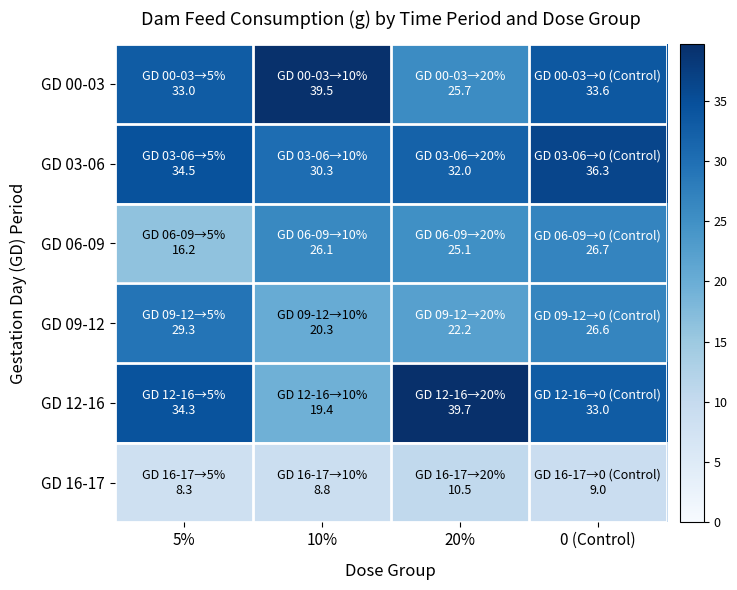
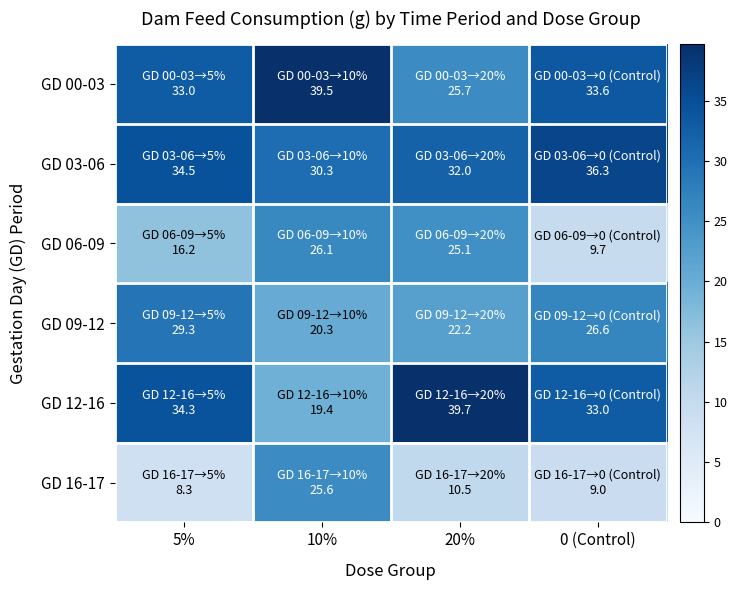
  {
    "GD 06-09": {
-     "0 (Control)": 26.7
+     "0 (Control)": 9.7
    },
    "GD 16-17": {
-     "10%": 8.8
+     "10%": 25.6
    }
  }
